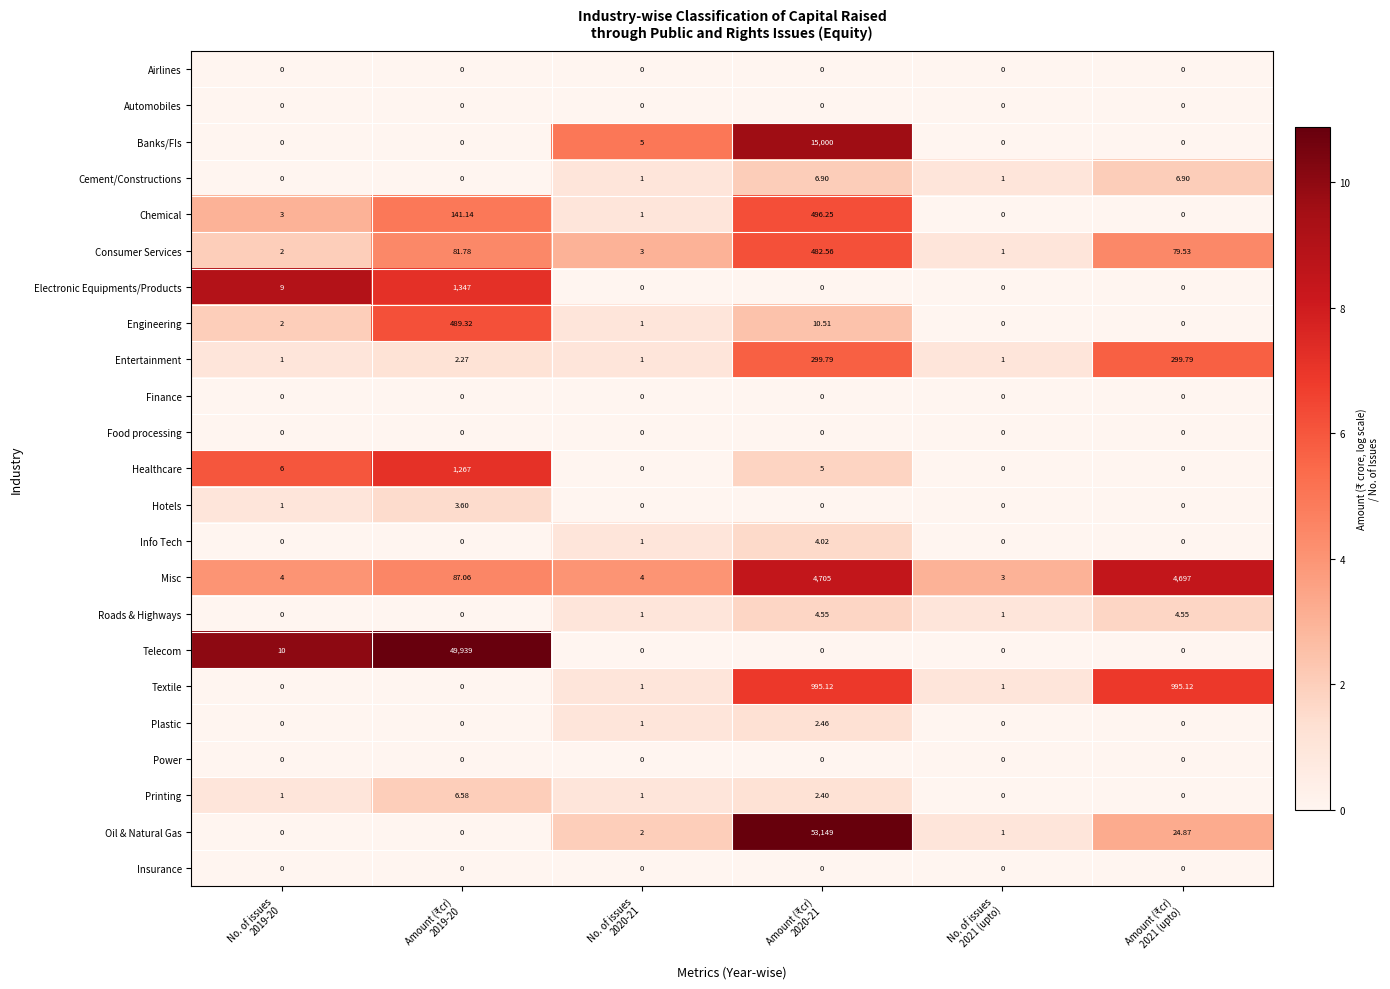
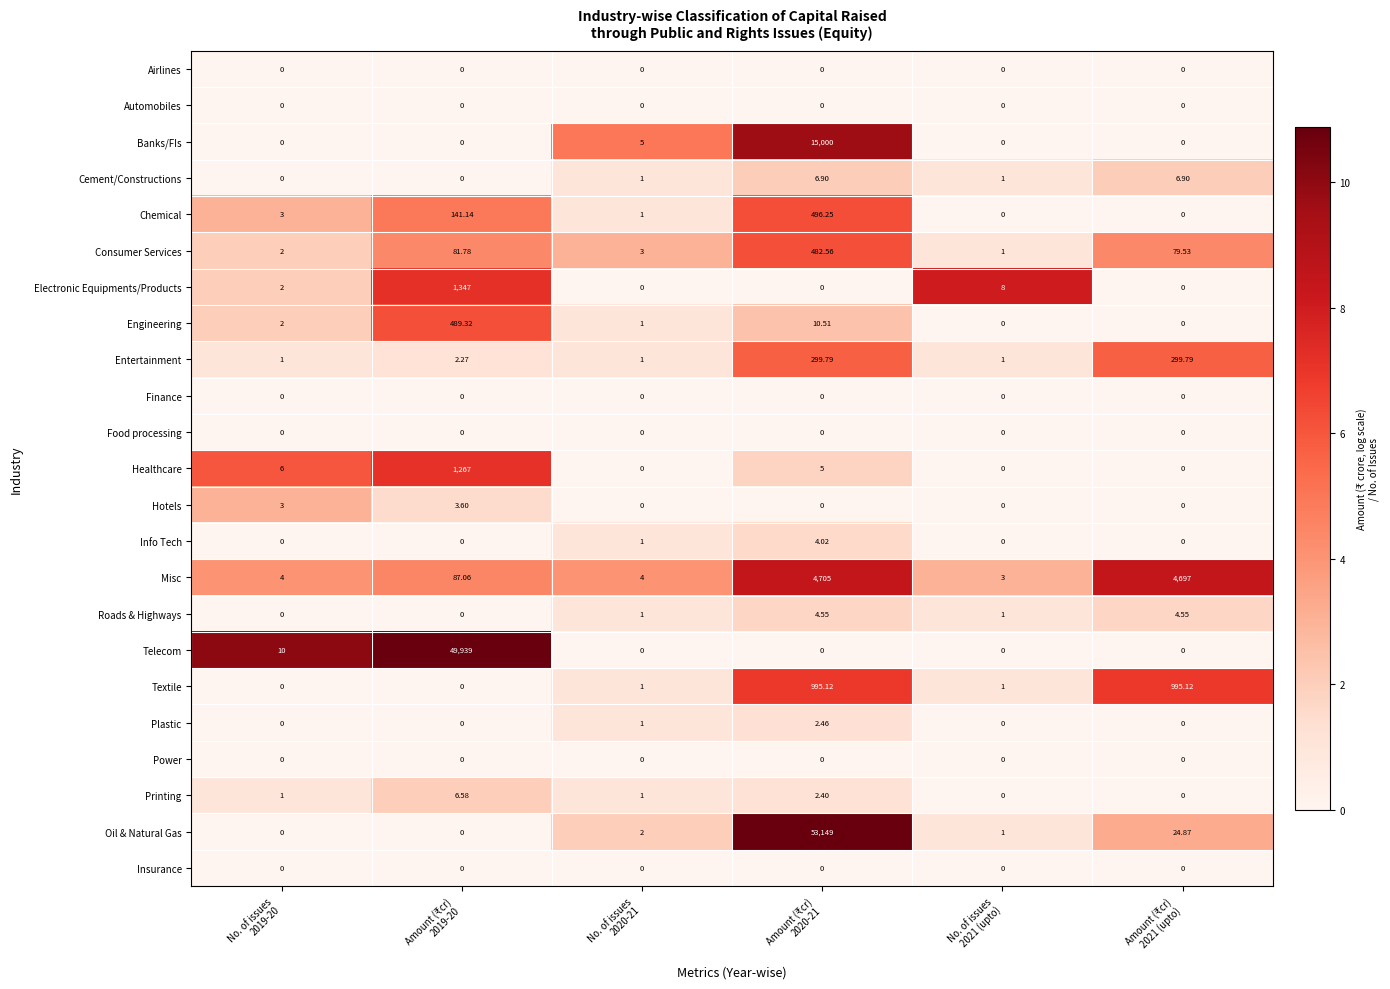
  {
    "Airlines": {
      "No. of issues 2019-20": "0",
      "Amount (₹cr) 2019-20": "0",
      "No. of issues 2020-21": "0",
      "Amount (₹cr) 2020-21": "0",
      "No. of issues 2021 (upto)": "0",
      "Amount (₹cr) 2021 (upto)": "0"
    },
    "Automobiles": {
      "No. of issues 2019-20": "0",
      "Amount (₹cr) 2019-20": "0",
      "No. of issues 2020-21": "0",
      "Amount (₹cr) 2020-21": "0",
      "No. of issues 2021 (upto)": "0",
      "Amount (₹cr) 2021 (upto)": "0"
    },
    "Banks/FIs": {
      "No. of issues 2019-20": "0",
      "Amount (₹cr) 2019-20": "0",
      "No. of issues 2020-21": "5",
      "Amount (₹cr) 2020-21": "15,000",
      "No. of issues 2021 (upto)": "0",
      "Amount (₹cr) 2021 (upto)": "0"
    },
    "Cement/Constructions": {
      "No. of issues 2019-20": "0",
      "Amount (₹cr) 2019-20": "0",
      "No. of issues 2020-21": "1",
      "Amount (₹cr) 2020-21": "6.90",
      "No. of issues 2021 (upto)": "1",
      "Amount (₹cr) 2021 (upto)": "6.90"
    },
    "Chemical": {
      "No. of issues 2019-20": "3",
      "Amount (₹cr) 2019-20": "141.14",
      "No. of issues 2020-21": "1",
      "Amount (₹cr) 2020-21": "496.25",
      "No. of issues 2021 (upto)": "0",
      "Amount (₹cr) 2021 (upto)": "0"
    },
    "Consumer Services": {
      "No. of issues 2019-20": "2",
      "Amount (₹cr) 2019-20": "81.78",
      "No. of issues 2020-21": "3",
      "Amount (₹cr) 2020-21": "482.56",
      "No. of issues 2021 (upto)": "1",
      "Amount (₹cr) 2021 (upto)": "79.53"
    },
    "Electronic Equipments/Products": {
-     "No. of issues 2019-20": "9",
+     "No. of issues 2019-20": "2",
      "Amount (₹cr) 2019-20": "1,347",
      "No. of issues 2020-21": "0",
      "Amount (₹cr) 2020-21": "0",
-     "No. of issues 2021 (upto)": "0",
+     "No. of issues 2021 (upto)": "8",
      "Amount (₹cr) 2021 (upto)": "0"
    },
    "Engineering": {
      "No. of issues 2019-20": "2",
      "Amount (₹cr) 2019-20": "489.32",
      "No. of issues 2020-21": "1",
      "Amount (₹cr) 2020-21": "10.51",
      "No. of issues 2021 (upto)": "0",
      "Amount (₹cr) 2021 (upto)": "0"
    },
    "Entertainment": {
      "No. of issues 2019-20": "1",
      "Amount (₹cr) 2019-20": "2.27",
      "No. of issues 2020-21": "1",
      "Amount (₹cr) 2020-21": "299.79",
      "No. of issues 2021 (upto)": "1",
      "Amount (₹cr) 2021 (upto)": "299.79"
    },
    "Finance": {
      "No. of issues 2019-20": "0",
      "Amount (₹cr) 2019-20": "0",
      "No. of issues 2020-21": "0",
      "Amount (₹cr) 2020-21": "0",
      "No. of issues 2021 (upto)": "0",
      "Amount (₹cr) 2021 (upto)": "0"
    },
    "Food processing": {
      "No. of issues 2019-20": "0",
      "Amount (₹cr) 2019-20": "0",
      "No. of issues 2020-21": "0",
      "Amount (₹cr) 2020-21": "0",
      "No. of issues 2021 (upto)": "0",
      "Amount (₹cr) 2021 (upto)": "0"
    },
    "Healthcare": {
      "No. of issues 2019-20": "6",
      "Amount (₹cr) 2019-20": "1,267",
      "No. of issues 2020-21": "0",
      "Amount (₹cr) 2020-21": "5",
      "No. of issues 2021 (upto)": "0",
      "Amount (₹cr) 2021 (upto)": "0"
    },
    "Hotels": {
-     "No. of issues 2019-20": "1",
+     "No. of issues 2019-20": "3",
      "Amount (₹cr) 2019-20": "3.60",
      "No. of issues 2020-21": "0",
      "Amount (₹cr) 2020-21": "0",
      "No. of issues 2021 (upto)": "0",
      "Amount (₹cr) 2021 (upto)": "0"
    },
    "Info Tech": {
      "No. of issues 2019-20": "0",
      "Amount (₹cr) 2019-20": "0",
      "No. of issues 2020-21": "1",
      "Amount (₹cr) 2020-21": "4.02",
      "No. of issues 2021 (upto)": "0",
      "Amount (₹cr) 2021 (upto)": "0"
    },
    "Misc": {
      "No. of issues 2019-20": "4",
      "Amount (₹cr) 2019-20": "87.06",
      "No. of issues 2020-21": "4",
      "Amount (₹cr) 2020-21": "4,705",
      "No. of issues 2021 (upto)": "3",
      "Amount (₹cr) 2021 (upto)": "4,697"
    },
    "Roads & Highways": {
      "No. of issues 2019-20": "0",
      "Amount (₹cr) 2019-20": "0",
      "No. of issues 2020-21": "1",
      "Amount (₹cr) 2020-21": "4.55",
      "No. of issues 2021 (upto)": "1",
      "Amount (₹cr) 2021 (upto)": "4.55"
    },
    "Telecom": {
      "No. of issues 2019-20": "10",
      "Amount (₹cr) 2019-20": "49,939",
      "No. of issues 2020-21": "0",
      "Amount (₹cr) 2020-21": "0",
      "No. of issues 2021 (upto)": "0",
      "Amount (₹cr) 2021 (upto)": "0"
    },
    "Textile": {
      "No. of issues 2019-20": "0",
      "Amount (₹cr) 2019-20": "0",
      "No. of issues 2020-21": "1",
      "Amount (₹cr) 2020-21": "995.12",
      "No. of issues 2021 (upto)": "1",
      "Amount (₹cr) 2021 (upto)": "995.12"
    },
    "Plastic": {
      "No. of issues 2019-20": "0",
      "Amount (₹cr) 2019-20": "0",
      "No. of issues 2020-21": "1",
      "Amount (₹cr) 2020-21": "2.46",
      "No. of issues 2021 (upto)": "0",
      "Amount (₹cr) 2021 (upto)": "0"
    },
    "Power": {
      "No. of issues 2019-20": "0",
      "Amount (₹cr) 2019-20": "0",
      "No. of issues 2020-21": "0",
      "Amount (₹cr) 2020-21": "0",
      "No. of issues 2021 (upto)": "0",
      "Amount (₹cr) 2021 (upto)": "0"
    },
    "Printing": {
      "No. of issues 2019-20": "1",
      "Amount (₹cr) 2019-20": "6.58",
      "No. of issues 2020-21": "1",
      "Amount (₹cr) 2020-21": "2.40",
      "No. of issues 2021 (upto)": "0",
      "Amount (₹cr) 2021 (upto)": "0"
    },
    "Oil & Natural Gas": {
      "No. of issues 2019-20": "0",
      "Amount (₹cr) 2019-20": "0",
      "No. of issues 2020-21": "2",
      "Amount (₹cr) 2020-21": "53,149",
      "No. of issues 2021 (upto)": "1",
      "Amount (₹cr) 2021 (upto)": "24.87"
    },
    "Insurance": {
      "No. of issues 2019-20": "0",
      "Amount (₹cr) 2019-20": "0",
      "No. of issues 2020-21": "0",
      "Amount (₹cr) 2020-21": "0",
      "No. of issues 2021 (upto)": "0",
      "Amount (₹cr) 2021 (upto)": "0"
    }
  }
